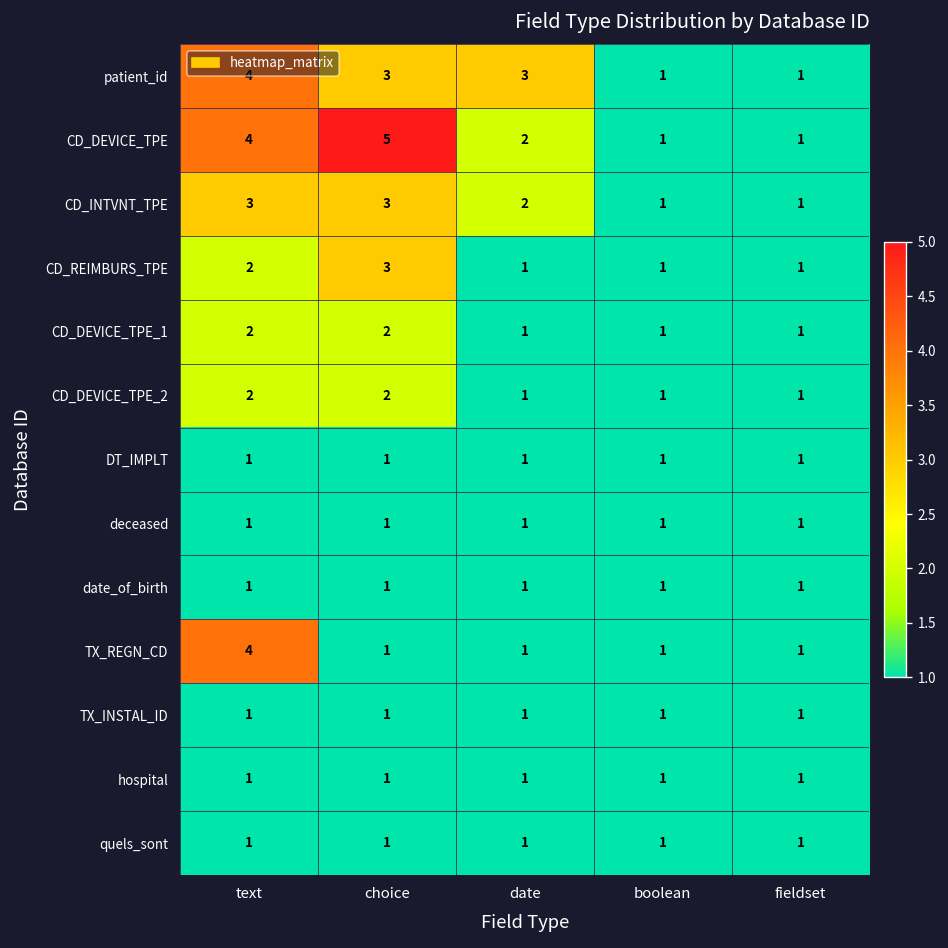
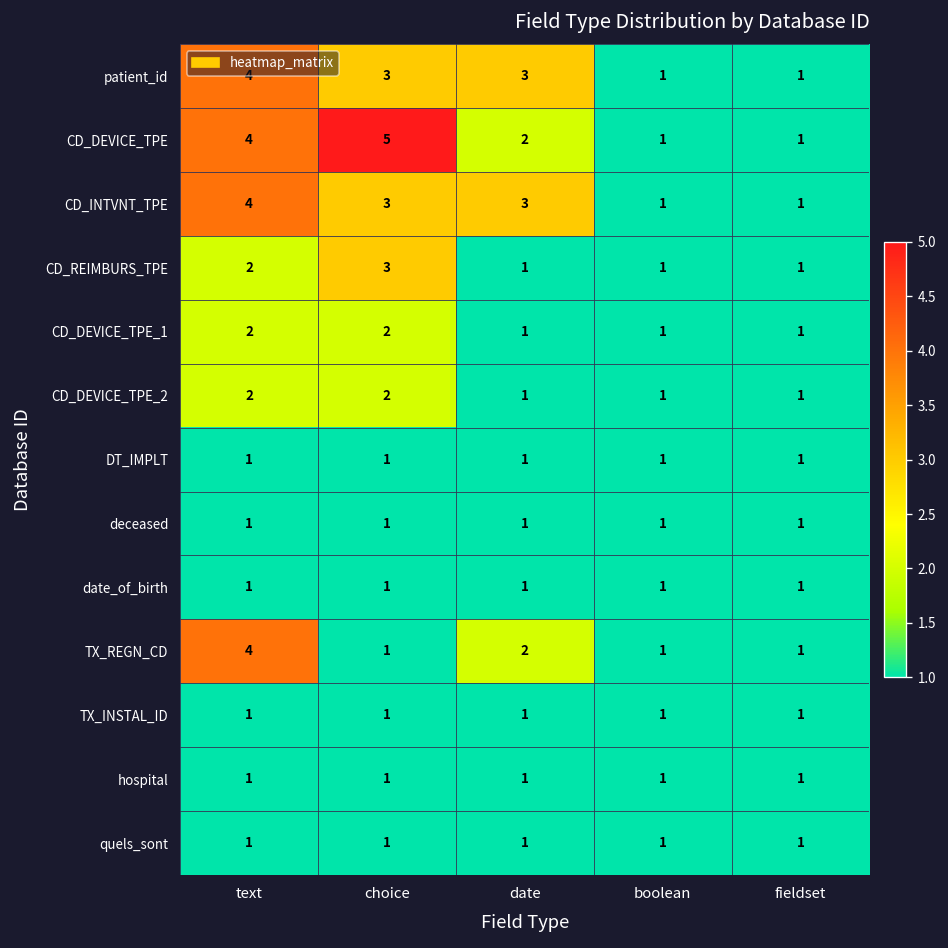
  {
    "patient_id": {
      "choice": 3,
      "date": 3,
      "boolean": 1,
      "fieldset": 1
    },
    "CD_DEVICE_TPE": {
      "text": 4,
      "choice": 5,
      "date": 2,
      "boolean": 1,
      "fieldset": 1
    },
    "CD_INTVNT_TPE": {
-     "text": 3,
+     "text": 4,
      "choice": 3,
-     "date": 2,
+     "date": 3,
      "boolean": 1,
      "fieldset": 1
    },
    "CD_REIMBURS_TPE": {
      "text": 2,
      "choice": 3,
      "date": 1,
      "boolean": 1,
      "fieldset": 1
    },
    "CD_DEVICE_TPE_1": {
      "text": 2,
      "choice": 2,
      "date": 1,
      "boolean": 1,
      "fieldset": 1
    },
    "CD_DEVICE_TPE_2": {
      "text": 2,
      "choice": 2,
      "date": 1,
      "boolean": 1,
      "fieldset": 1
    },
    "DT_IMPLT": {
      "text": 1,
      "choice": 1,
      "date": 1,
      "boolean": 1,
      "fieldset": 1
    },
    "deceased": {
      "text": 1,
      "choice": 1,
      "date": 1,
      "boolean": 1,
      "fieldset": 1
    },
    "date_of_birth": {
      "text": 1,
      "choice": 1,
      "date": 1,
      "boolean": 1,
      "fieldset": 1
    },
    "TX_REGN_CD": {
      "text": 4,
      "choice": 1,
-     "date": 1,
+     "date": 2,
      "boolean": 1,
      "fieldset": 1
    },
    "TX_INSTAL_ID": {
      "text": 1,
      "choice": 1,
      "date": 1,
      "boolean": 1,
      "fieldset": 1
    },
    "hospital": {
      "text": 1,
      "choice": 1,
      "date": 1,
      "boolean": 1,
      "fieldset": 1
    },
    "quels_sont": {
      "text": 1,
      "choice": 1,
      "date": 1,
      "boolean": 1,
      "fieldset": 1
    }
  }
